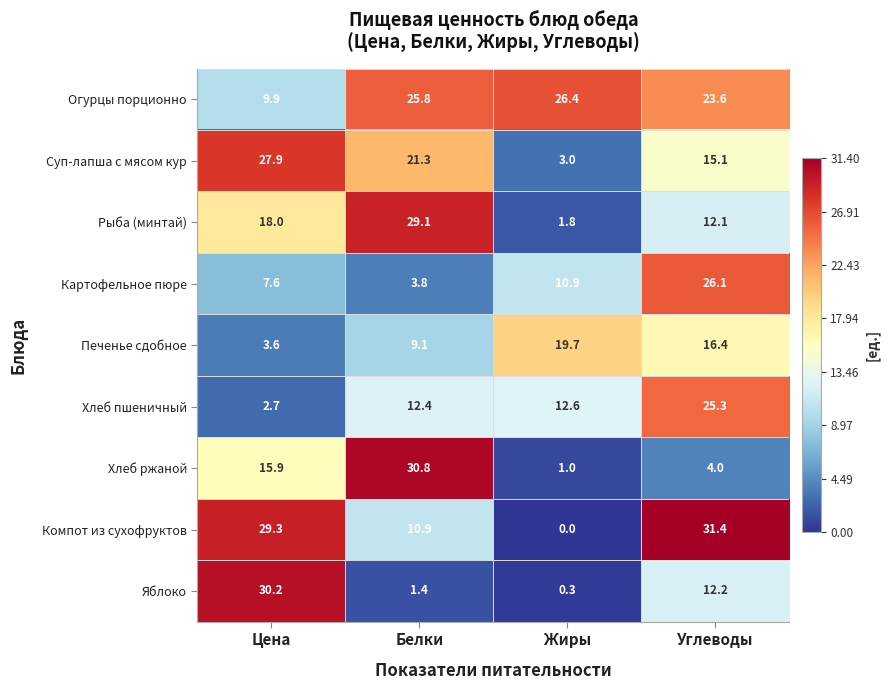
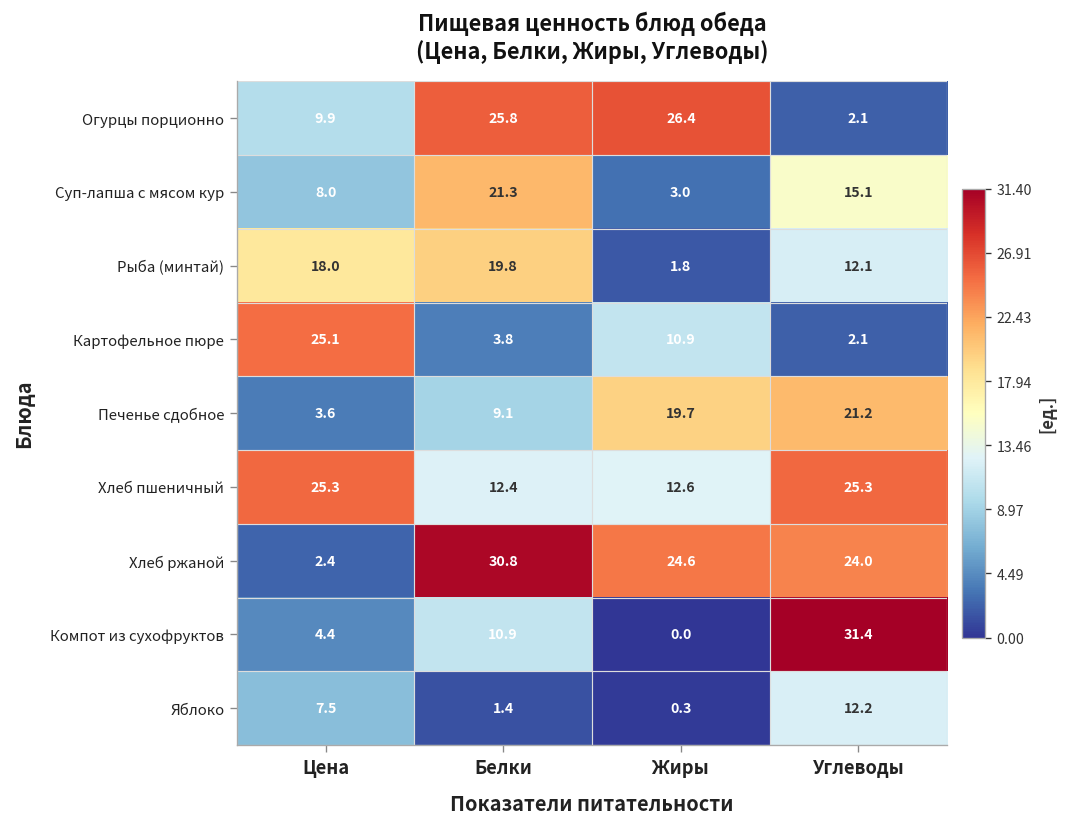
  {
    "Огурцы порционно": {
      "Цена": 9.9,
      "Белки": 25.8,
      "Жиры": 26.4,
-     "Углеводы": 23.6
+     "Углеводы": 2.1
    },
    "Суп-лапша с мясом кур": {
-     "Цена": 27.9,
+     "Цена": 8.0,
      "Белки": 21.3,
      "Жиры": 3.0,
      "Углеводы": 15.1
    },
    "Рыба (минтай)": {
      "Цена": 18.0,
-     "Белки": 29.1,
+     "Белки": 19.8,
      "Жиры": 1.8,
      "Углеводы": 12.1
    },
    "Картофельное пюре": {
-     "Цена": 7.6,
+     "Цена": 25.1,
      "Белки": 3.8,
      "Жиры": 10.9,
-     "Углеводы": 26.1
+     "Углеводы": 2.1
    },
    "Печенье сдобное": {
      "Цена": 3.6,
      "Белки": 9.1,
      "Жиры": 19.7,
-     "Углеводы": 16.4
+     "Углеводы": 21.2
    },
    "Хлеб пшеничный": {
-     "Цена": 2.7,
+     "Цена": 25.3,
      "Белки": 12.4,
      "Жиры": 12.6,
      "Углеводы": 25.3
    },
    "Хлеб ржаной": {
-     "Цена": 15.9,
+     "Цена": 2.4,
      "Белки": 30.8,
-     "Жиры": 1.0,
-     "Углеводы": 4.0
+     "Жиры": 24.6,
+     "Углеводы": 24.0
    },
    "Компот из сухофруктов": {
-     "Цена": 29.3,
+     "Цена": 4.4,
      "Белки": 10.9,
      "Жиры": 0.0,
      "Углеводы": 31.4
    },
    "Яблоко": {
-     "Цена": 30.2,
+     "Цена": 7.5,
      "Белки": 1.4,
      "Жиры": 0.3,
      "Углеводы": 12.2
    }
  }
